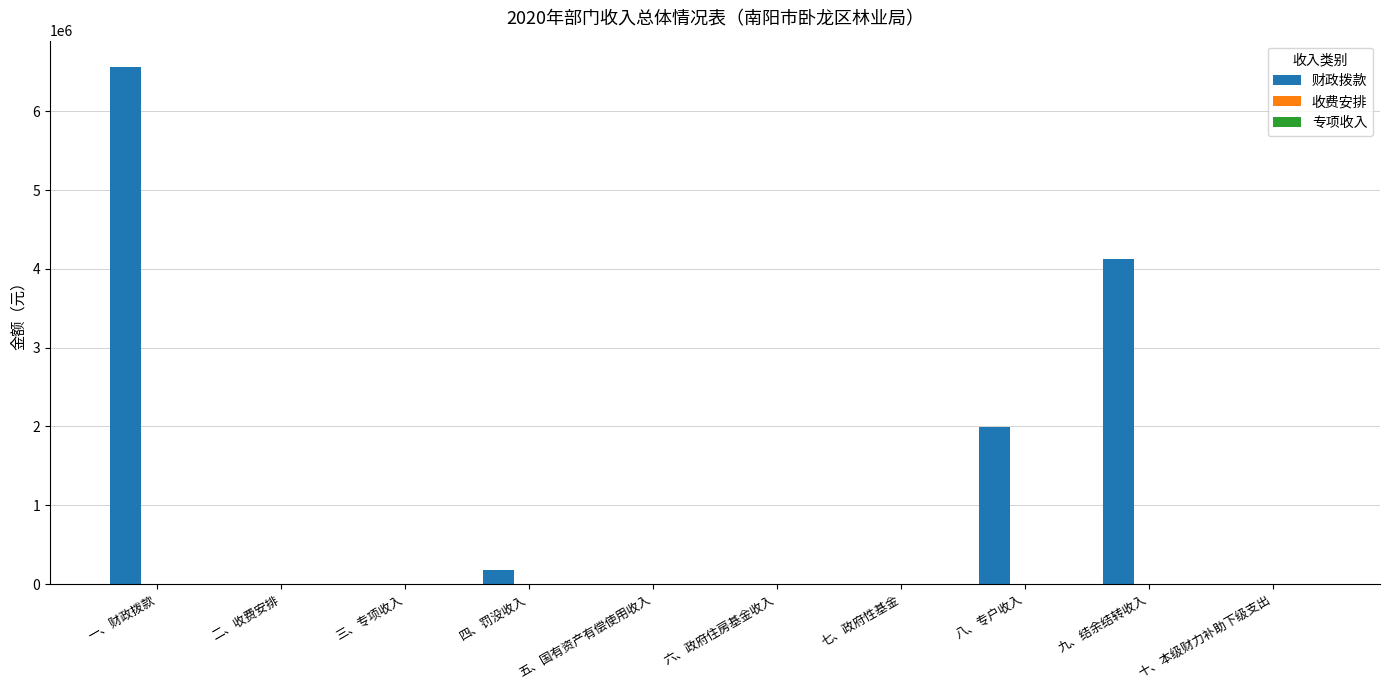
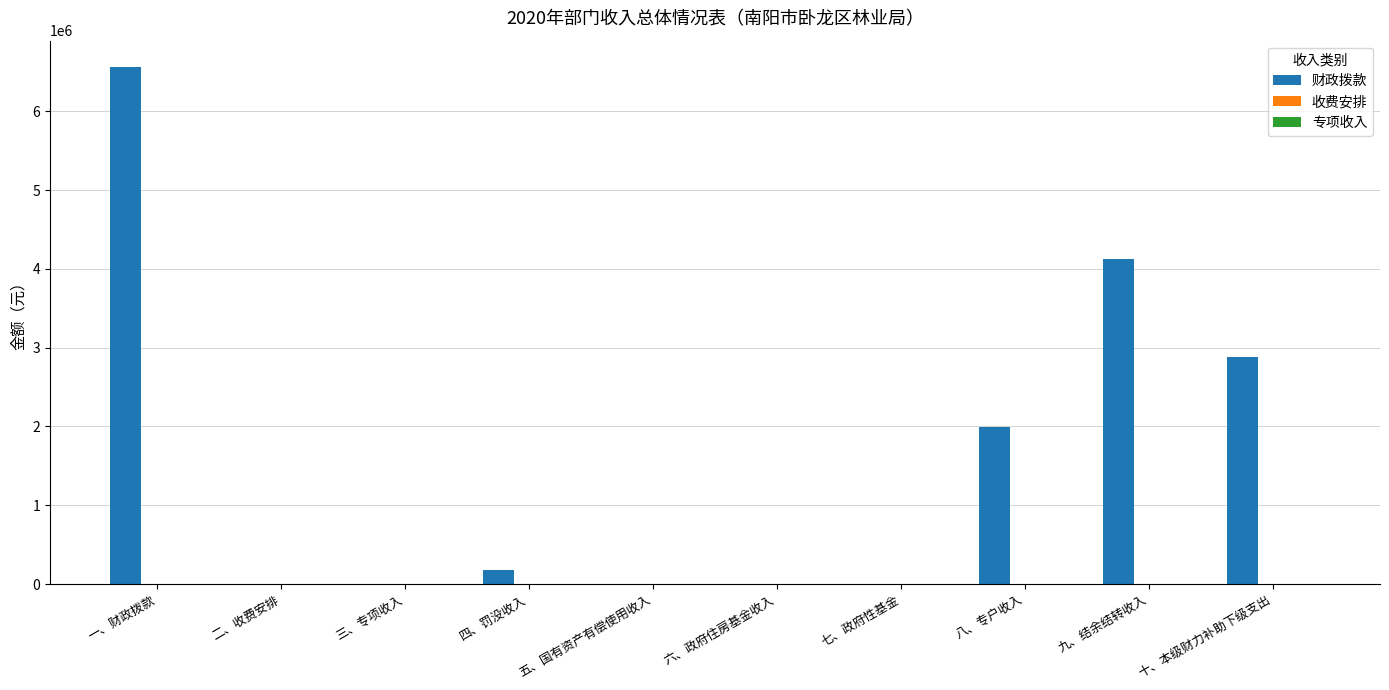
  {
    "财政拨款": {
      "一、财政拨款": 6600000,
      "二、收费安排": 0,
      "三、专项收入": 0,
      "四、罚没收入": 200000,
      "五、国有资产有偿使用收入": 0,
      "六、政府住房基金收入": 0,
      "七、政府性基金": 0,
      "八、专户收入": 2000000,
      "九、结余结转收入": 4100000,
-     "十、本级财力补助下级支出": 0
+     "十、本级财力补助下级支出": 2900000
    },
    "收费安排": {
      "一、财政拨款": 0,
      "二、收费安排": 0,
      "三、专项收入": 0,
      "四、罚没收入": 0,
      "五、国有资产有偿使用收入": 0,
      "六、政府住房基金收入": 0,
      "七、政府性基金": 0,
      "八、专户收入": 0,
      "九、结余结转收入": 0,
      "十、本级财力补助下级支出": 0
    },
    "专项收入": {
      "一、财政拨款": 0,
      "二、收费安排": 0,
      "三、专项收入": 0,
      "四、罚没收入": 0,
      "五、国有资产有偿使用收入": 0,
      "六、政府住房基金收入": 0,
      "七、政府性基金": 0,
      "八、专户收入": 0,
      "九、结余结转收入": 0,
      "十、本级财力补助下级支出": 0
    }
  }
